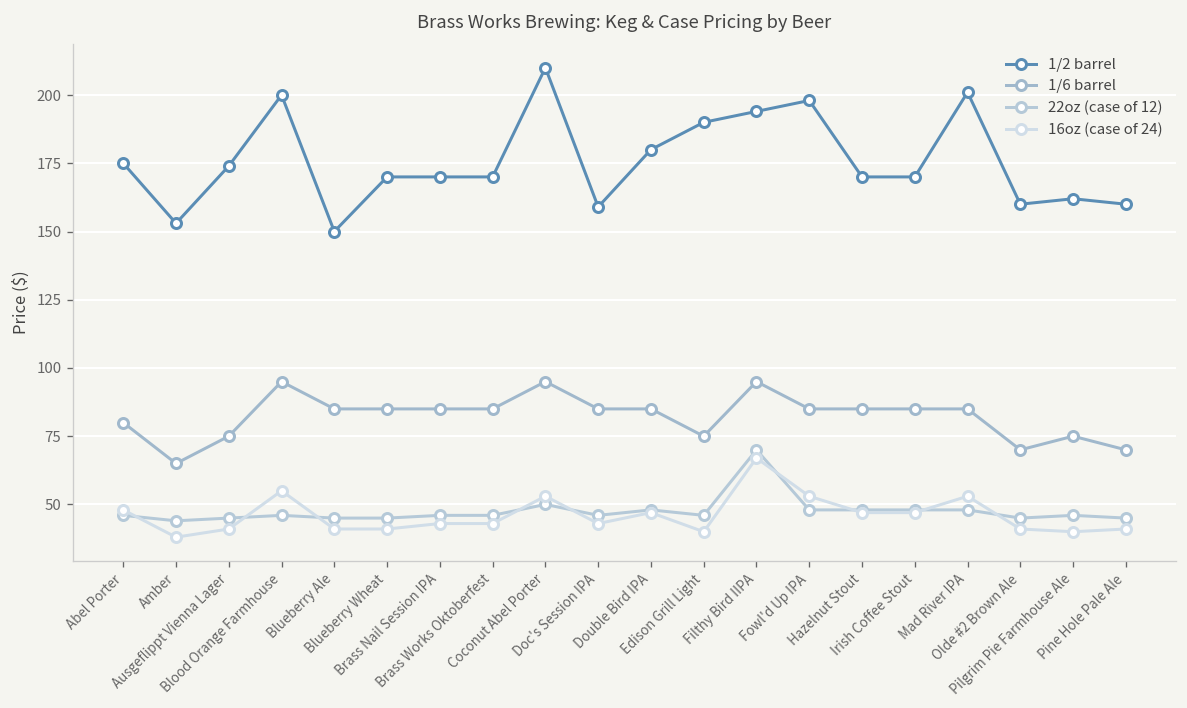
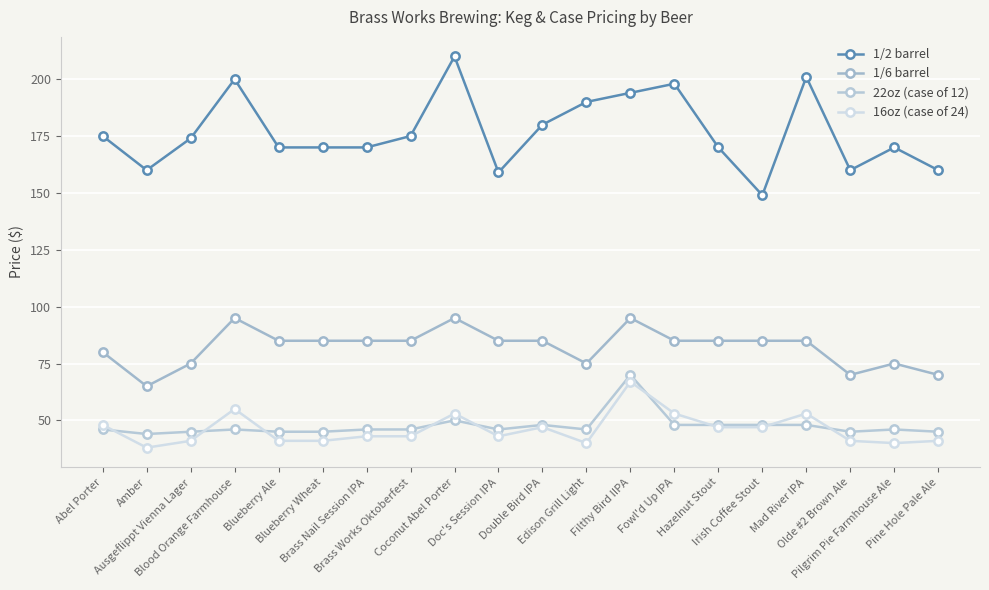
  {
    "1/2 barrel": {
      "Abel Porter": 175,
-     "Amber": 153,
+     "Amber": 160,
      "Ausgeflippt Vienna Lager": 174,
      "Blood Orange Farmhouse": 200,
-     "Blueberry Ale": 150,
+     "Blueberry Ale": 170,
      "Blueberry Wheat": 170,
      "Brass Nail Session IPA": 170,
-     "Brass Works Oktoberfest": 170,
+     "Brass Works Oktoberfest": 175,
      "Coconut Abel Porter": 210,
      "Doc's Session IPA": 159,
      "Double Bird IPA": 180,
      "Edison Grill Light": 190,
      "Filthy Bird IIPA": 194,
      "Fowl'd Up IPA": 198,
      "Hazelnut Stout": 170,
-     "Irish Coffee Stout": 170,
+     "Irish Coffee Stout": 149,
      "Mad River IPA": 201,
      "Olde #2 Brown Ale": 160,
-     "Pilgrim Pie Farmhouse Ale": 162,
+     "Pilgrim Pie Farmhouse Ale": 170,
      "Pine Hole Pale Ale": 160
    }
  }
